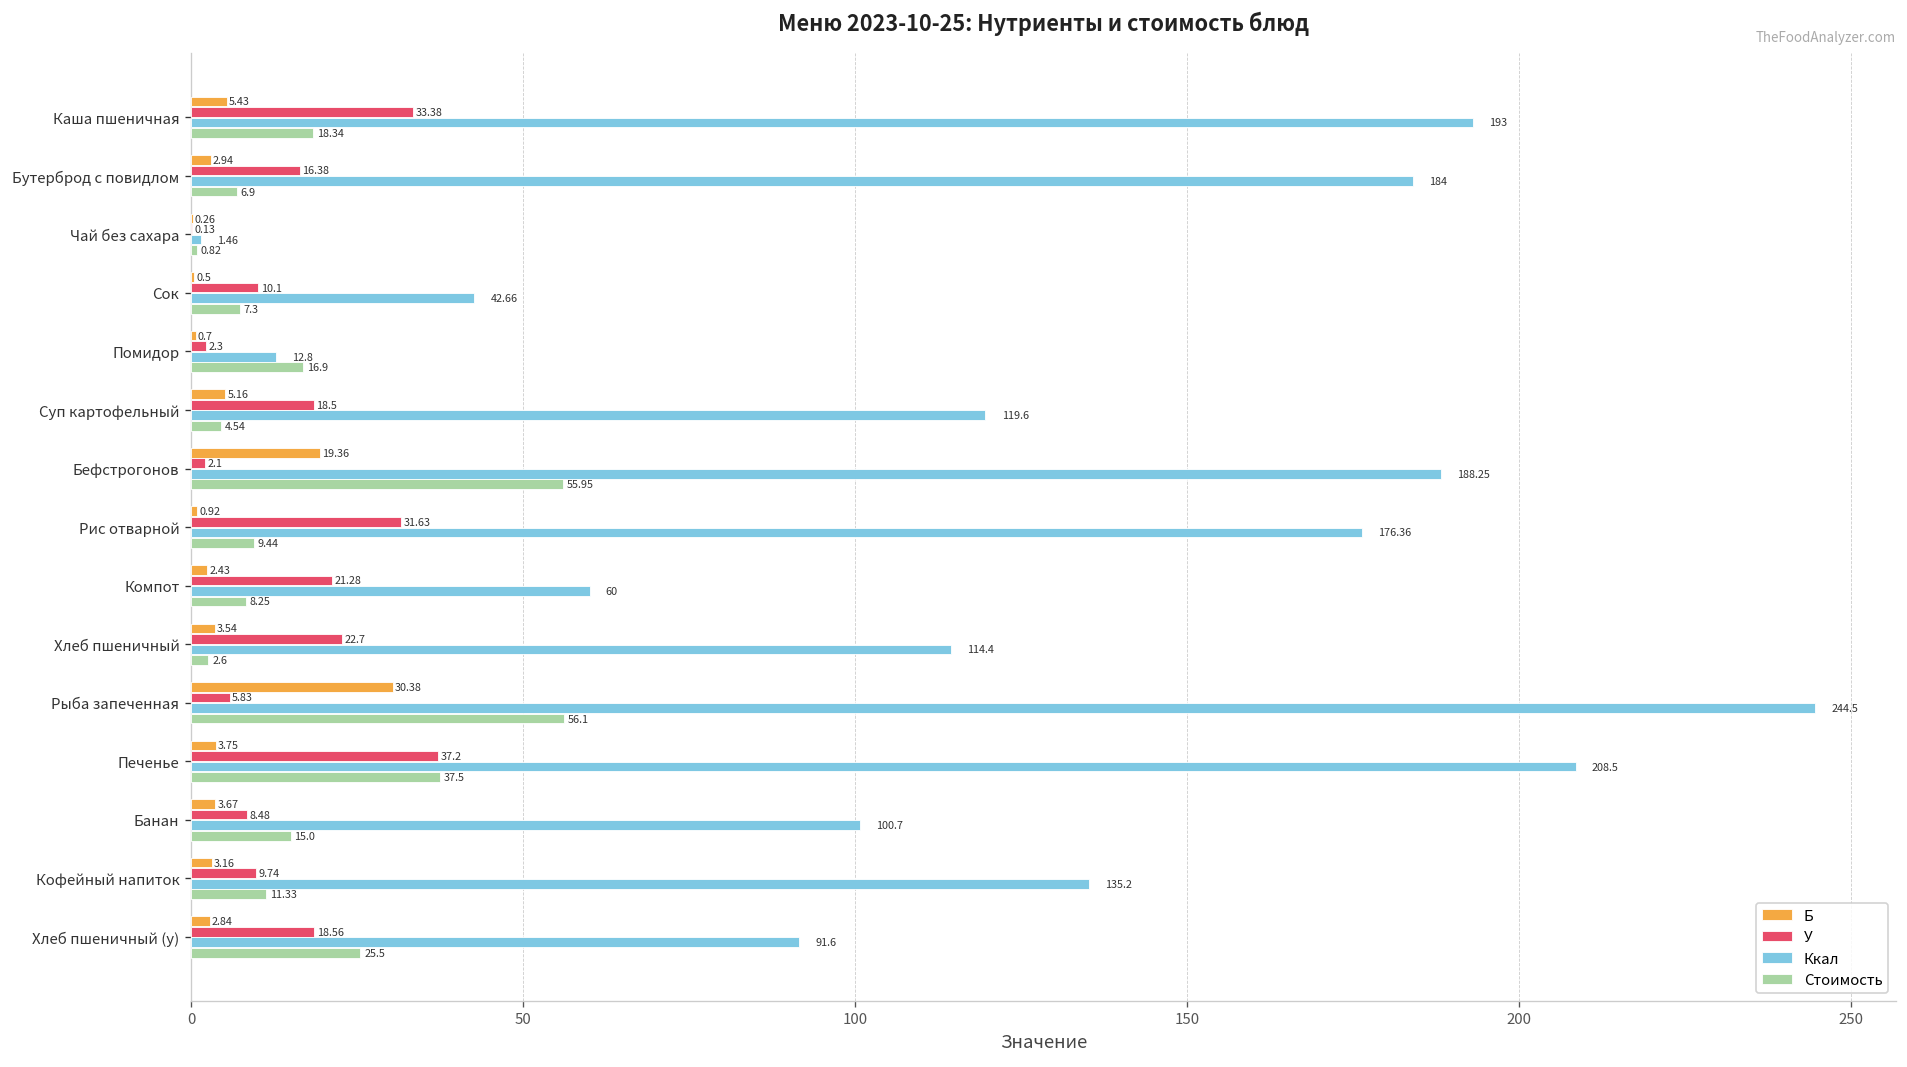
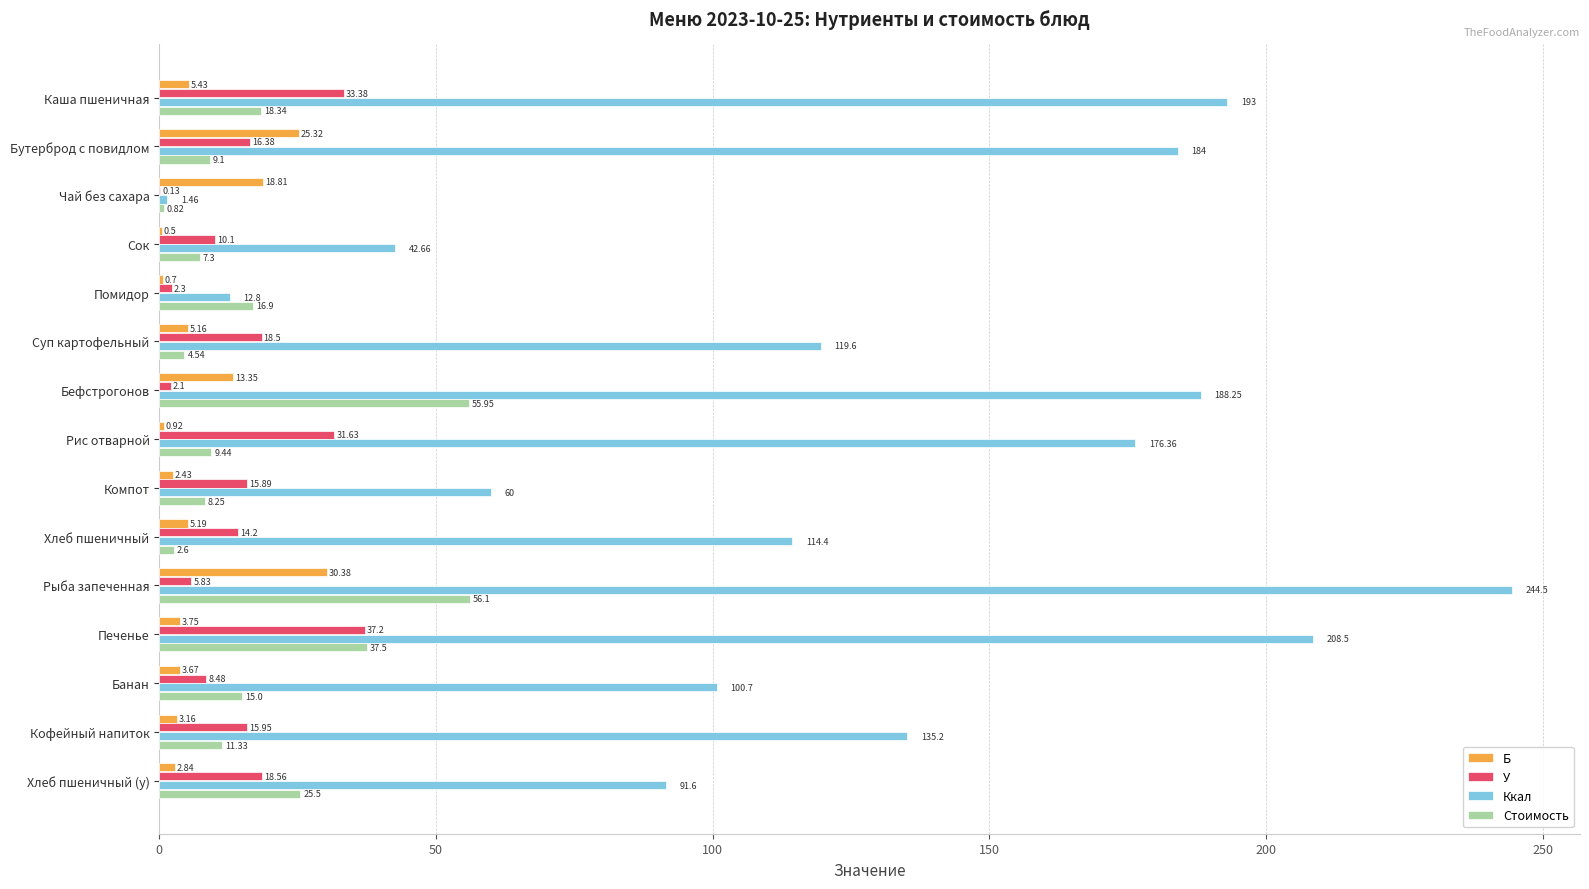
  {
    "Б": {
      "Каша пшеничная": 5.43,
-     "Бутерброд с повидлом": 2.94,
-     "Чай без сахара": 0.26,
+     "Бутерброд с повидлом": 25.32,
+     "Чай без сахара": 18.81,
      "Сок": 0.5,
      "Помидор": 0.7,
      "Суп картофельный": 5.16,
-     "Бефстрогонов": 19.36,
+     "Бефстрогонов": 13.35,
      "Рис отварной": 0.92,
      "Компот": 2.43,
-     "Хлеб пшеничный": 3.54,
+     "Хлеб пшеничный": 5.19,
      "Рыба запеченная": 30.38,
      "Печенье": 3.75,
      "Банан": 3.67,
      "Кофейный напиток": 3.16,
      "Хлеб пшеничный (у)": 2.84
    },
    "У": {
      "Каша пшеничная": 33.38,
      "Бутерброд с повидлом": 16.38,
      "Чай без сахара": 0.13,
      "Сок": 10.1,
      "Помидор": 2.3,
      "Суп картофельный": 18.5,
      "Бефстрогонов": 2.1,
      "Рис отварной": 31.63,
-     "Компот": 21.28,
-     "Хлеб пшеничный": 22.7,
+     "Компот": 15.89,
+     "Хлеб пшеничный": 14.2,
      "Рыба запеченная": 5.83,
      "Печенье": 37.2,
      "Банан": 8.48,
-     "Кофейный напиток": 9.74,
+     "Кофейный напиток": 15.95,
      "Хлеб пшеничный (у)": 18.56
    },
    "Ккал": {
      "Каша пшеничная": 193,
      "Бутерброд с повидлом": 184,
      "Чай без сахара": 1.46,
      "Сок": 42.66,
      "Помидор": 12.8,
      "Суп картофельный": 119.6,
      "Бефстрогонов": 188.25,
      "Рис отварной": 176.36,
      "Компот": 60,
      "Хлеб пшеничный": 114.4,
      "Рыба запеченная": 244.5,
      "Печенье": 208.5,
      "Банан": 100.7,
      "Кофейный напиток": 135.2,
      "Хлеб пшеничный (у)": 91.6
    },
    "Стоимость": {
      "Каша пшеничная": 18.34,
-     "Бутерброд с повидлом": 6.9,
+     "Бутерброд с повидлом": 9.1,
      "Чай без сахара": 0.82,
      "Сок": 7.3,
      "Помидор": 16.9,
      "Суп картофельный": 4.54,
      "Бефстрогонов": 55.95,
      "Рис отварной": 9.44,
      "Компот": 8.25,
      "Хлеб пшеничный": 2.6,
      "Рыба запеченная": 56.1,
      "Печенье": 37.5,
      "Банан": 15.0,
      "Кофейный напиток": 11.33,
      "Хлеб пшеничный (у)": 25.5
    }
  }
